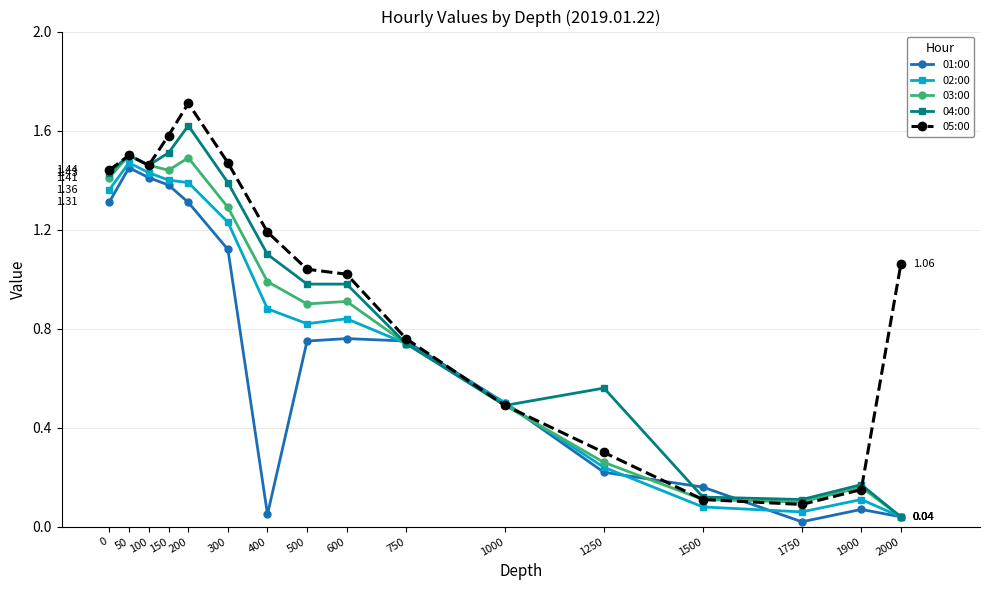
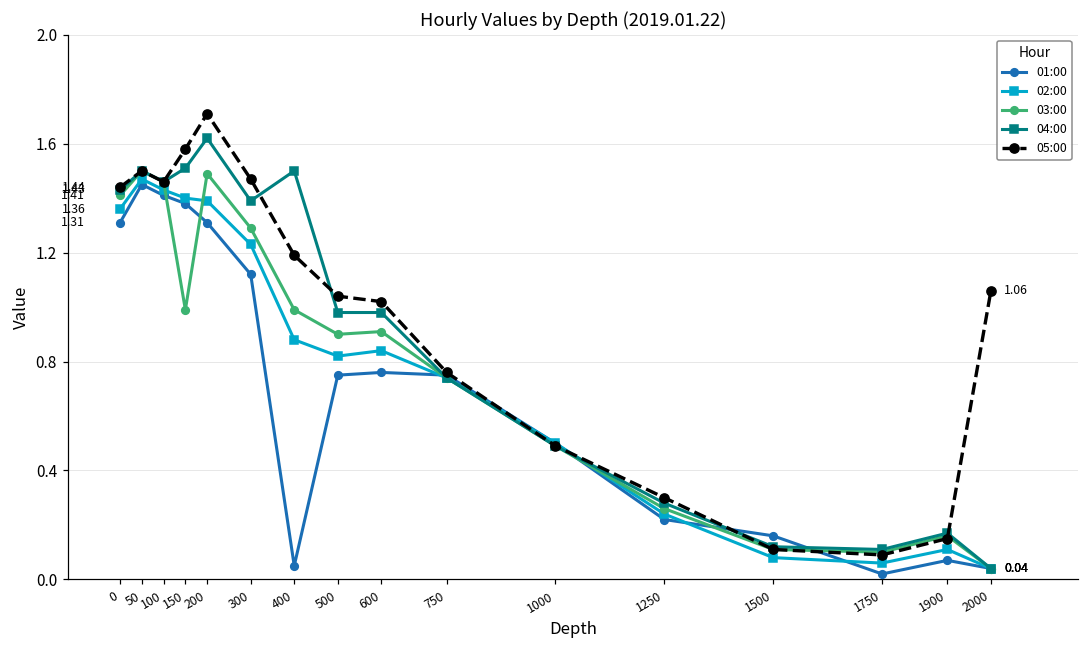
  {
    "01:00": {
      "0": 1.31,
      "50": 1.45,
      "100": 1.41,
      "150": 1.38,
      "200": 1.31,
      "300": 1.12,
      "400": 0.05,
      "500": 0.75,
      "600": 0.76,
      "1250": 0.22,
      "1500": 0.16,
      "1750": 0.02,
      "1900": 0.07
    },
    "02:00": {
      "0": 1.36,
      "50": 1.47,
      "100": 1.43,
      "150": 1.40,
      "200": 1.39,
      "300": 1.23,
      "400": 0.88,
      "500": 0.82,
      "600": 0.84,
      "1250": 0.24,
      "1500": 0.08,
      "1750": 0.06,
      "1900": 0.11
    },
    "03:00": {
      "0": 1.41,
-     "150": 1.44,
+     "150": 0.99,
      "200": 1.49,
      "300": 1.29,
      "400": 0.99,
      "500": 0.90,
      "600": 0.91,
      "1250": 0.26
    },
    "04:00": {
      "150": 1.51,
      "200": 1.62,
      "300": 1.39,
-     "400": 1.1,
+     "400": 1.5,
      "500": 0.98,
      "600": 0.98,
-     "1250": 0.56
+     "1250": 0.28
    },
    "05:00": {
      "2000": 1.06
    }
  }
